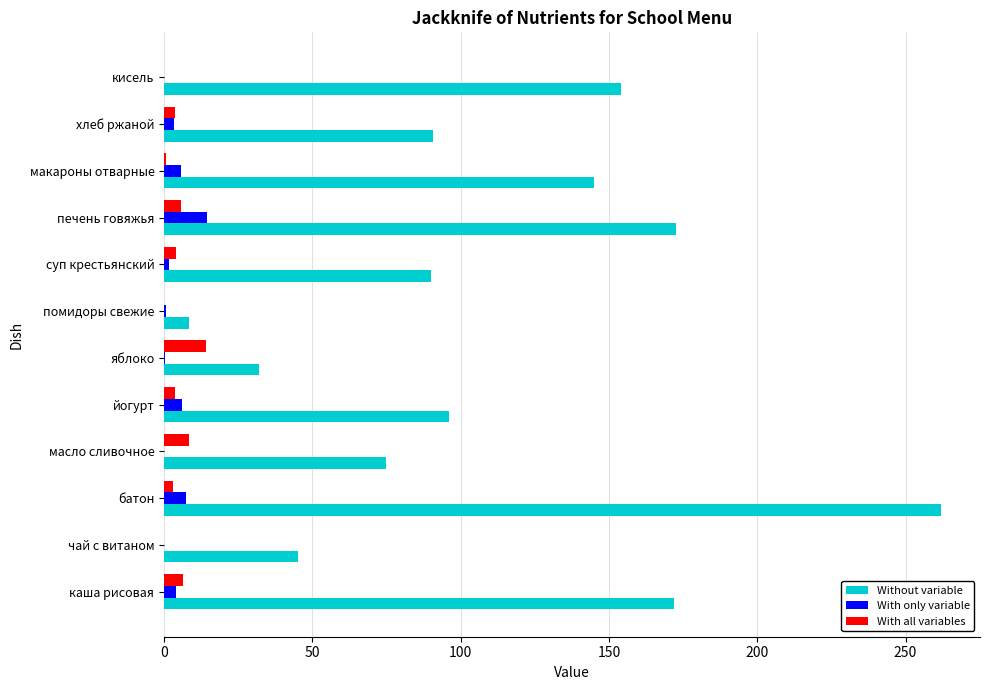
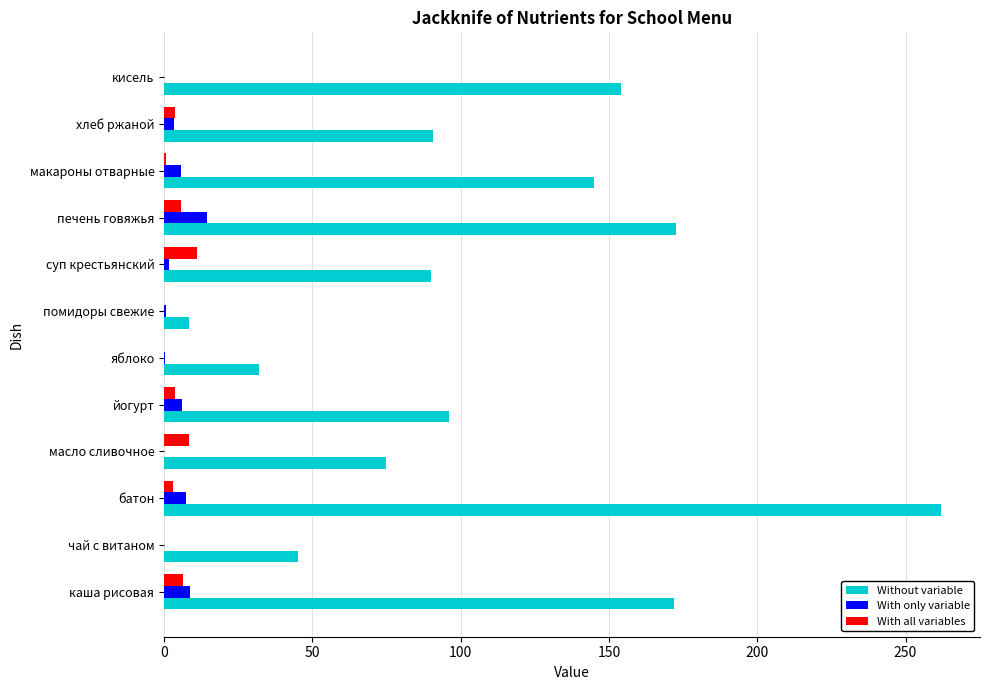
  {
    "Without variable": {
      "кисель": 154,
      "хлеб ржаной": 91,
      "макароны отварные": 145,
      "печень говяжья": 173,
      "суп крестьянский": 90,
      "помидоры свежие": 8,
      "яблоко": 32,
      "йогурт": 96,
      "масло сливочное": 75,
      "батон": 262,
      "чай с витаном": 45,
      "каша рисовая": 172
    },
    "With only variable": {
      "хлеб ржаной": 3,
      "макароны отварные": 6,
      "печень говяжья": 15,
      "суп крестьянский": 2,
      "йогурт": 6,
      "батон": 8,
      "чай с витаном": 0,
-     "каша рисовая": 4
+     "каша рисовая": 9
    },
    "With all variables": {
      "кисель": 0,
      "хлеб ржаной": 4,
      "печень говяжья": 6,
-     "суп крестьянский": 4,
-     "яблоко": 14,
+     "суп крестьянский": 11,
+     "яблоко": 0,
      "йогурт": 4,
      "масло сливочное": 8,
      "батон": 3,
      "чай с витаном": 0,
      "каша рисовая": 6
    }
  }
